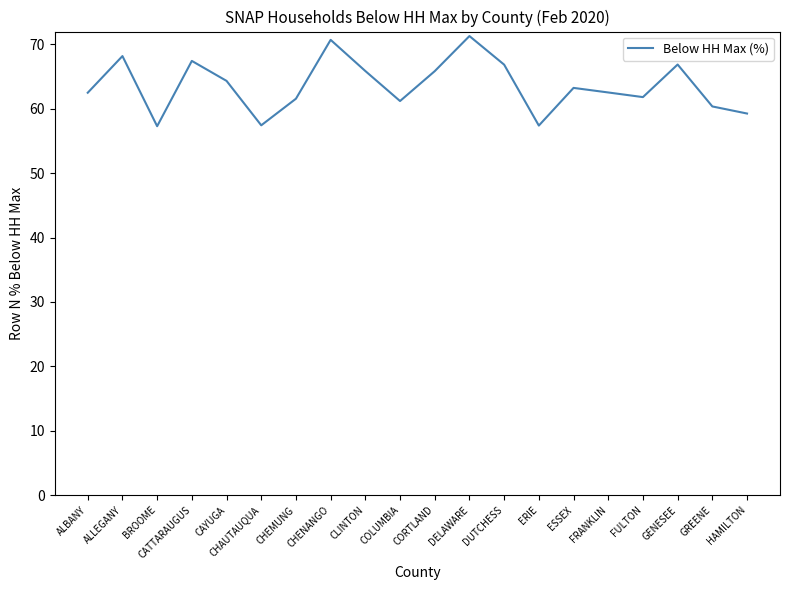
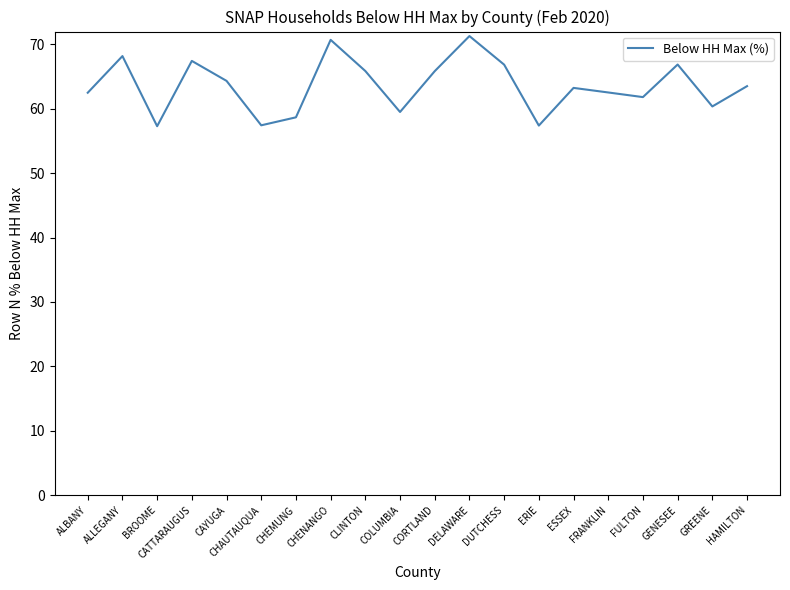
  {
    "ALBANY": 62,
    "ALLEGANY": 68,
    "BROOME": 57,
    "CATTARAUGUS": 67,
    "CAYUGA": 64,
    "CHAUTAUQUA": 57,
-   "CHEMUNG": 62,
+   "CHEMUNG": 59,
    "CHENANGO": 71,
    "CLINTON": 66,
-   "COLUMBIA": 61,
+   "COLUMBIA": 60,
    "CORTLAND": 66,
    "DELAWARE": 71,
    "DUTCHESS": 67,
    "ERIE": 57,
    "ESSEX": 63,
    "FRANKLIN": 63,
    "FULTON": 62,
    "GENESEE": 67,
    "GREENE": 60,
-   "HAMILTON": 59
+   "HAMILTON": 64
  }
